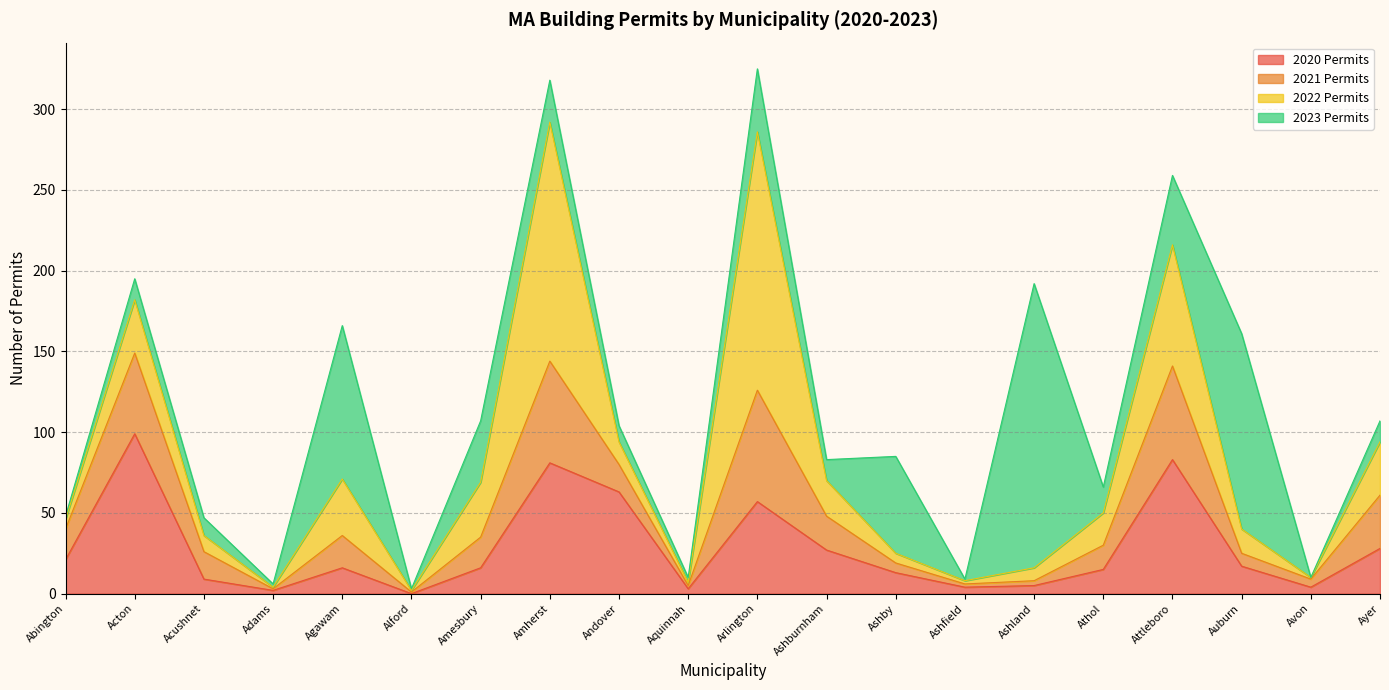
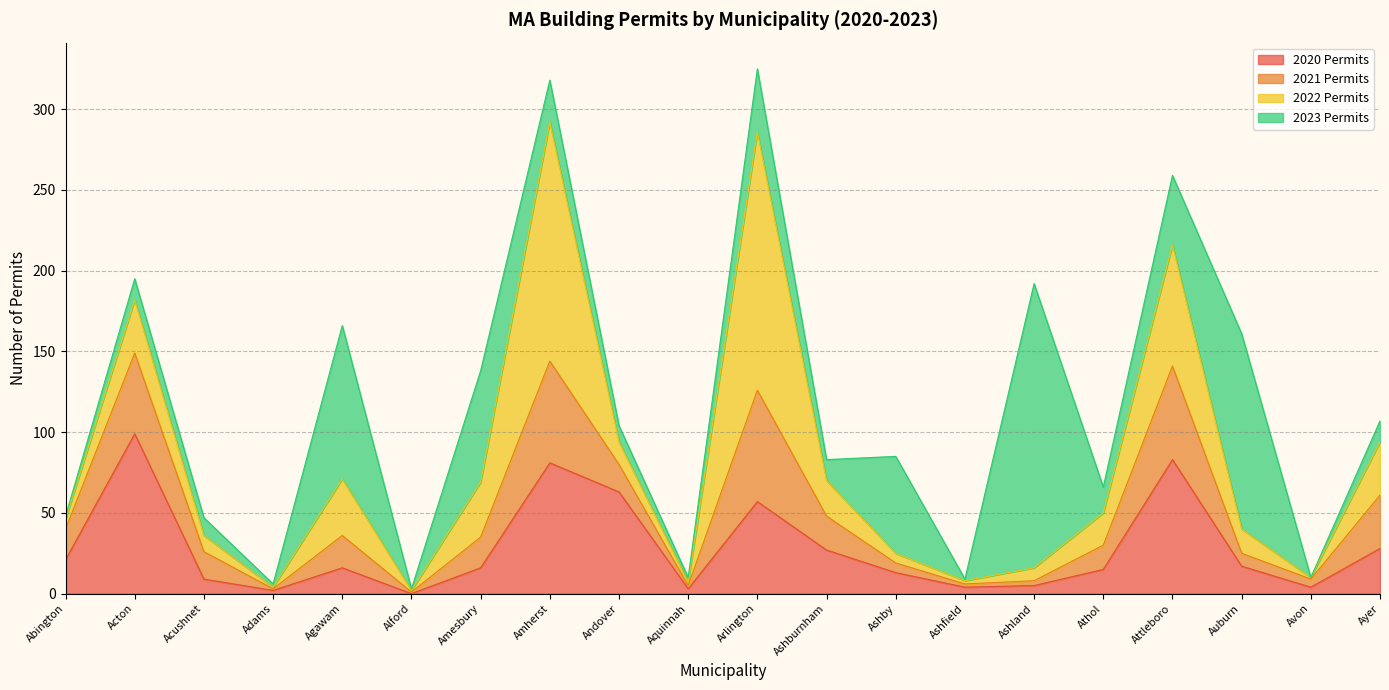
  {
    "2022 Permits": {
      "Abington": 6,
      "Acton": 33,
      "Acushnet": 10,
      "Agawam": 35,
      "Amesbury": 34,
      "Amherst": 148,
      "Andover": 14,
      "Aquinnah": 2,
      "Arlington": 160,
      "Ashburnham": 22,
      "Ashby": 6,
      "Ashland": 8,
      "Athol": 20,
      "Attleboro": 75,
      "Auburn": 15,
      "Ayer": 33
    },
    "2023 Permits": {
      "Abington": 2,
      "Acton": 13,
      "Acushnet": 11,
      "Adams": 2,
      "Agawam": 95,
-     "Amesbury": 38,
+     "Amesbury": 69,
      "Amherst": 26,
      "Andover": 10,
      "Aquinnah": 3,
      "Arlington": 39,
      "Ashburnham": 13,
      "Ashby": 60,
      "Ashland": 176,
      "Athol": 16,
      "Attleboro": 43,
      "Auburn": 121,
      "Ayer": 13
    }
  }
